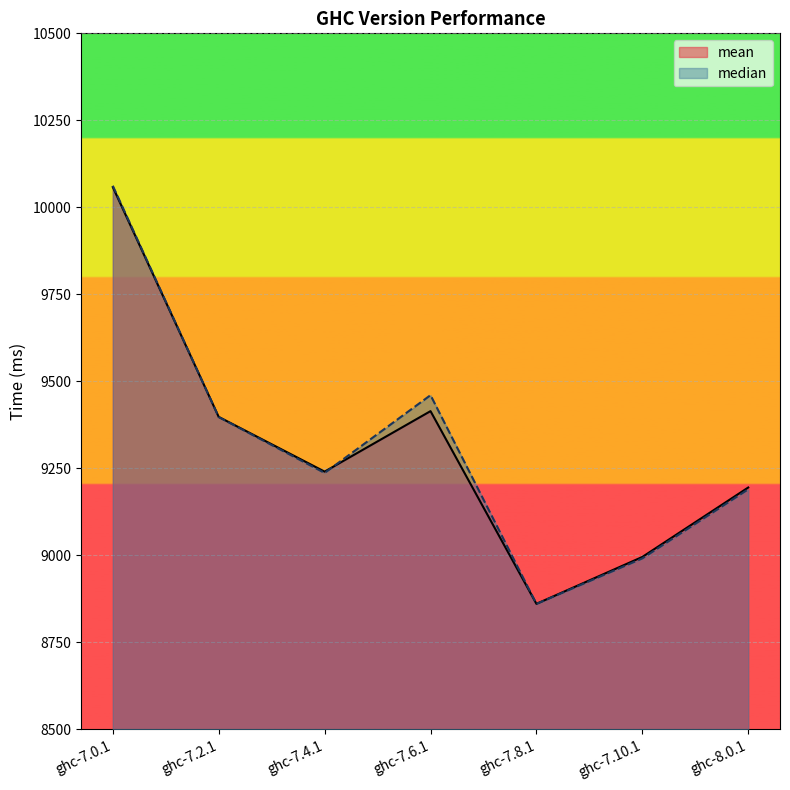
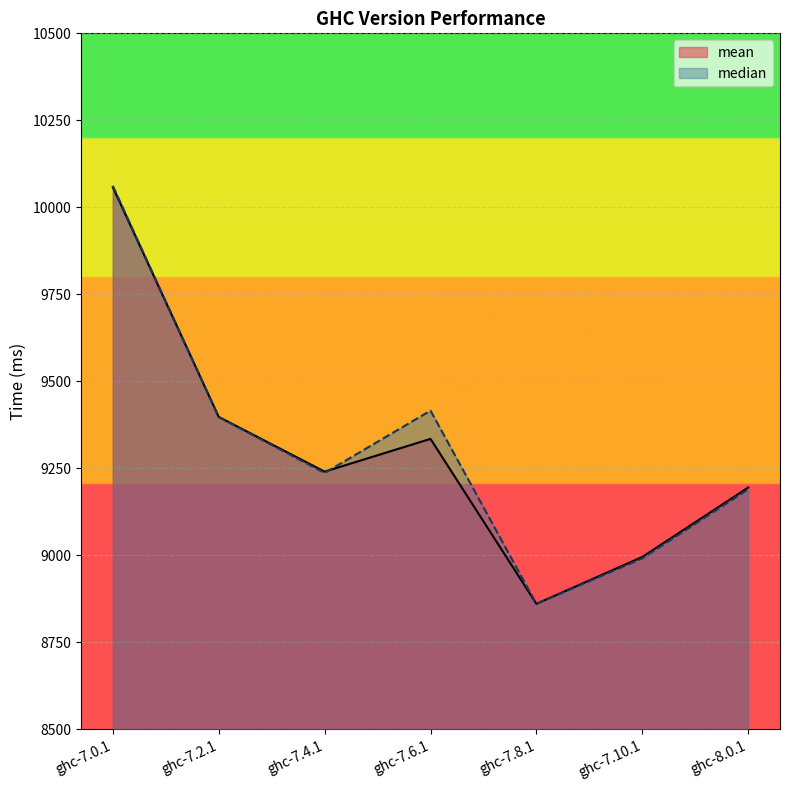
  {
    "mean": {
-     "ghc-7.6.1": 9410
+     "ghc-7.6.1": 9330
    },
    "median": {
-     "ghc-7.6.1": 9460
+     "ghc-7.6.1": 9420
    }
  }
